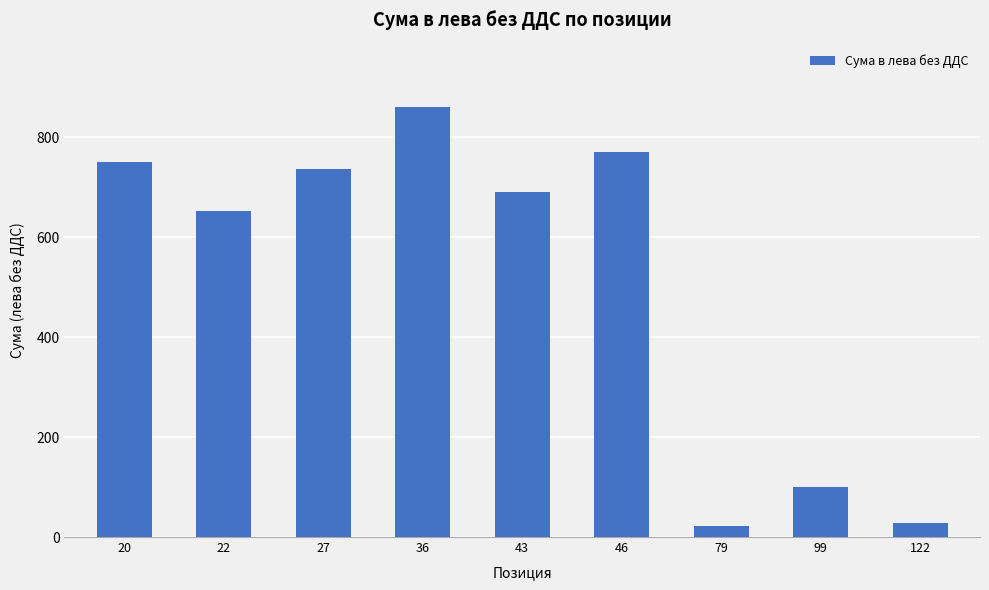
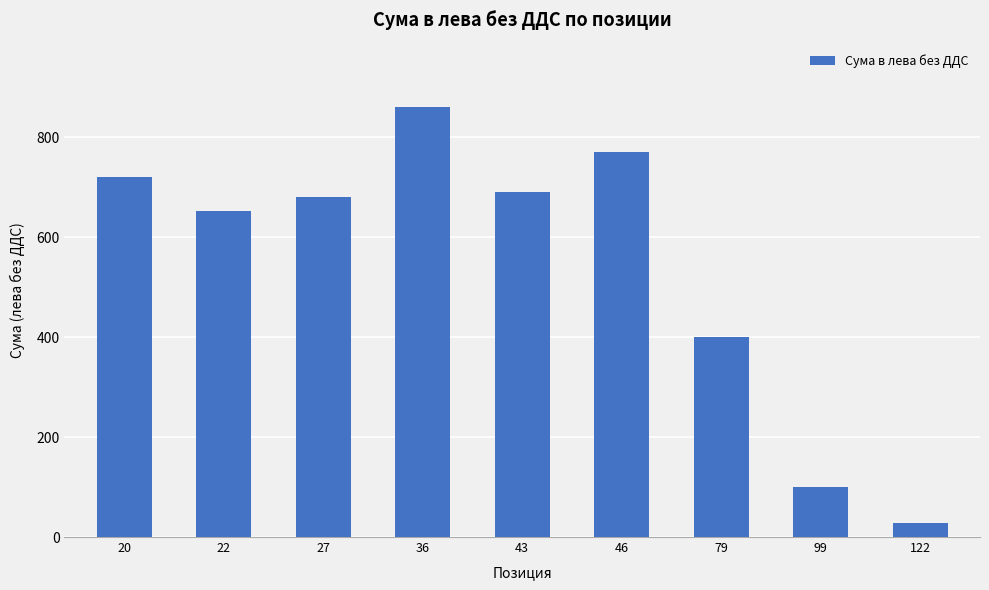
  {
-   "20": 750,
+   "20": 720,
    "22": 650,
-   "27": 740,
+   "27": 680,
    "36": 860,
    "43": 690,
    "46": 770,
-   "79": 20,
+   "79": 400,
    "99": 100,
    "122": 30
  }
